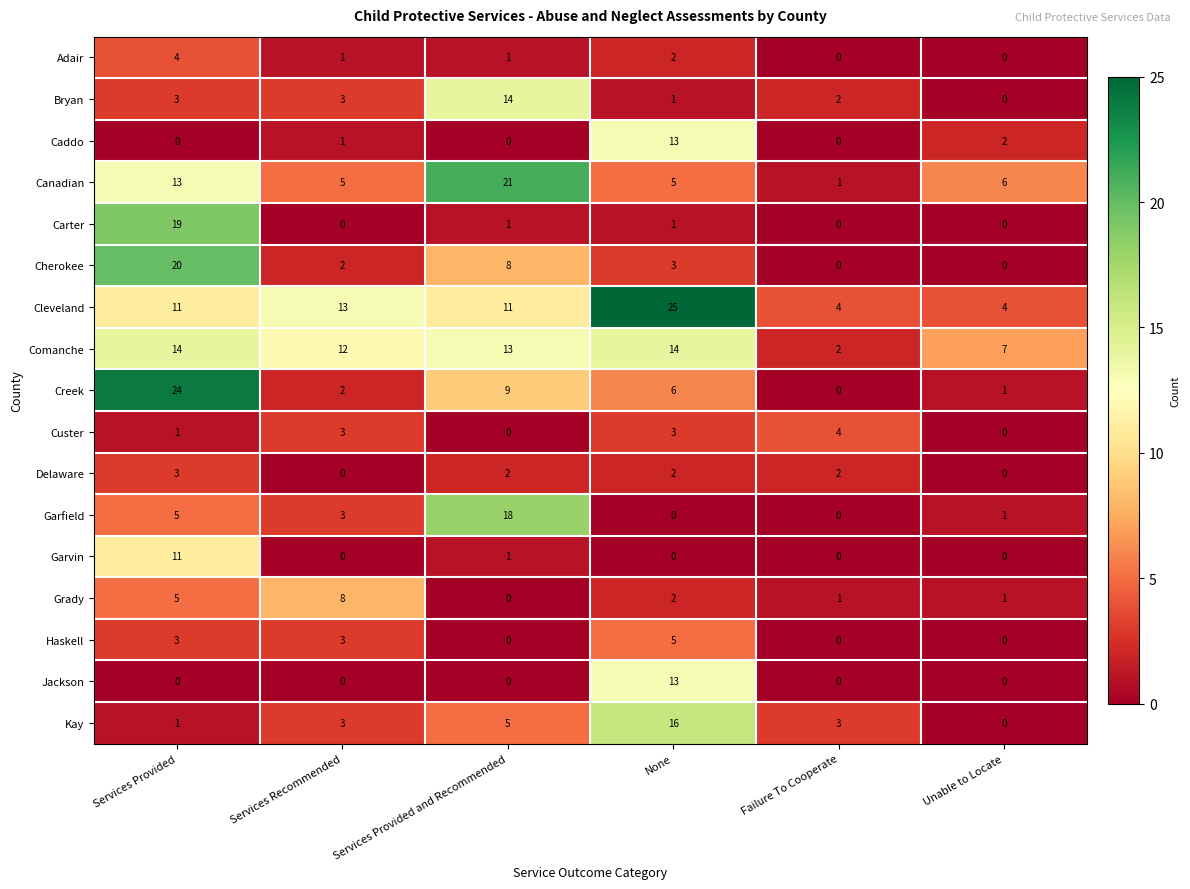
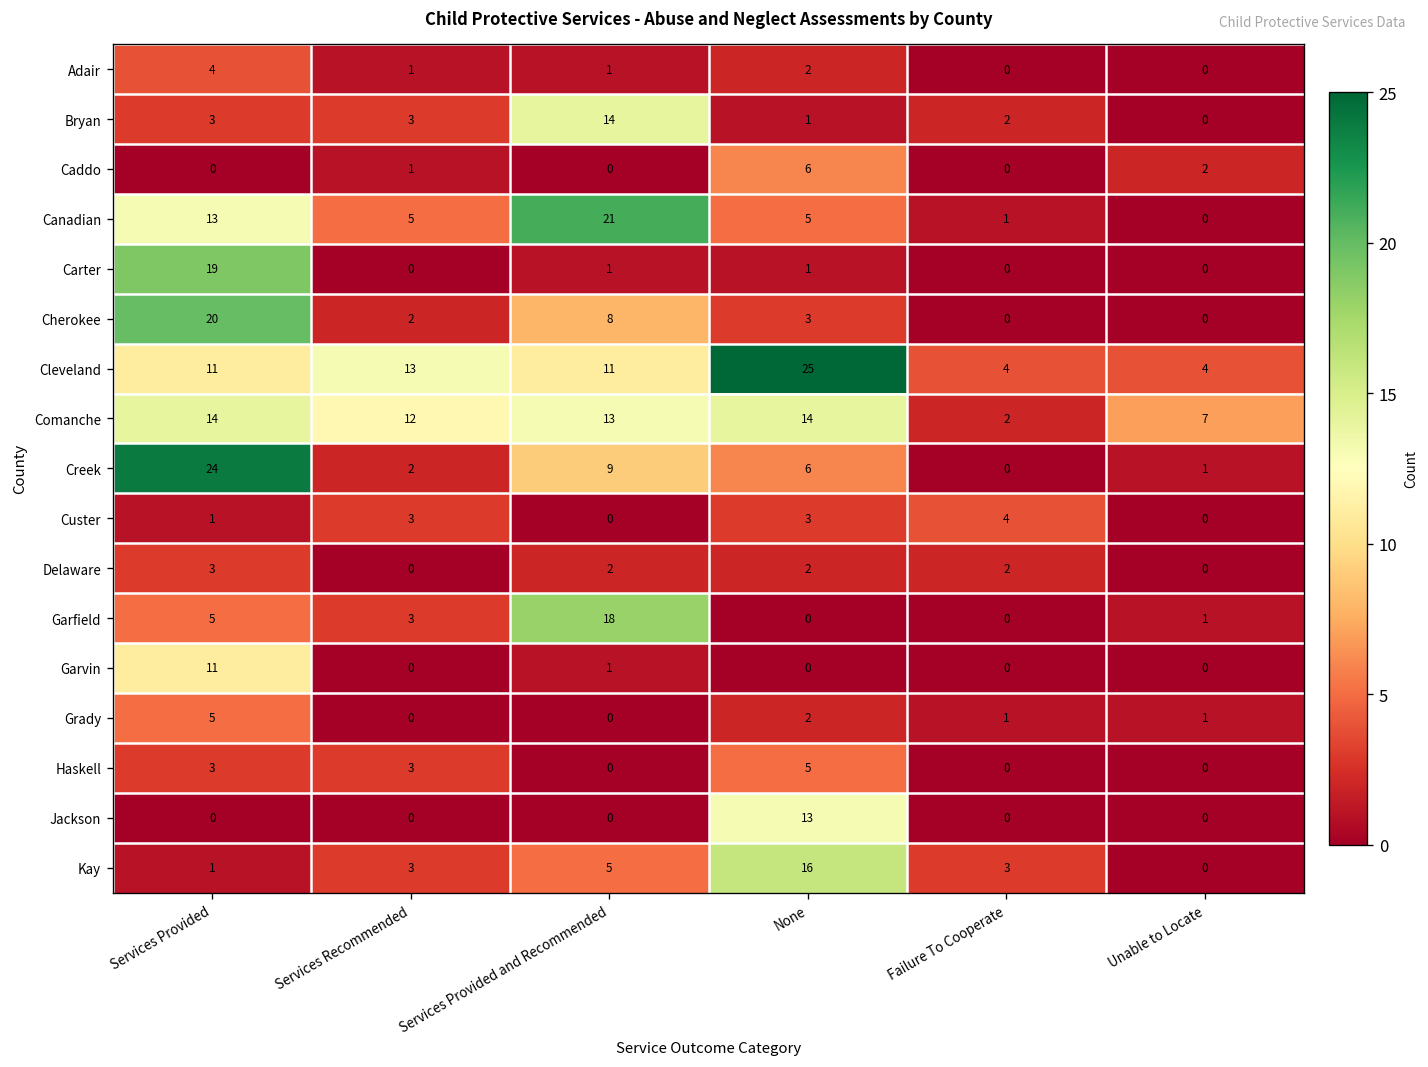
  {
    "Adair": {
      "Services Provided": 4,
      "Services Recommended": 1,
      "Services Provided and Recommended": 1,
      "None": 2,
      "Failure To Cooperate": 0,
      "Unable to Locate": 0
    },
    "Bryan": {
      "Services Provided": 3,
      "Services Recommended": 3,
      "Services Provided and Recommended": 14,
      "None": 1,
      "Failure To Cooperate": 2,
      "Unable to Locate": 0
    },
    "Caddo": {
      "Services Provided": 0,
      "Services Recommended": 1,
      "Services Provided and Recommended": 0,
-     "None": 13,
+     "None": 6,
      "Failure To Cooperate": 0,
      "Unable to Locate": 2
    },
    "Canadian": {
      "Services Provided": 13,
      "Services Recommended": 5,
      "Services Provided and Recommended": 21,
      "None": 5,
      "Failure To Cooperate": 1,
-     "Unable to Locate": 6
+     "Unable to Locate": 0
    },
    "Carter": {
      "Services Provided": 19,
      "Services Recommended": 0,
      "Services Provided and Recommended": 1,
      "None": 1,
      "Failure To Cooperate": 0,
      "Unable to Locate": 0
    },
    "Cherokee": {
      "Services Provided": 20,
      "Services Recommended": 2,
      "Services Provided and Recommended": 8,
      "None": 3,
      "Failure To Cooperate": 0,
      "Unable to Locate": 0
    },
    "Cleveland": {
      "Services Provided": 11,
      "Services Recommended": 13,
      "Services Provided and Recommended": 11,
      "None": 25,
      "Failure To Cooperate": 4,
      "Unable to Locate": 4
    },
    "Comanche": {
      "Services Provided": 14,
      "Services Recommended": 12,
      "Services Provided and Recommended": 13,
      "None": 14,
      "Failure To Cooperate": 2,
      "Unable to Locate": 7
    },
    "Creek": {
      "Services Provided": 24,
      "Services Recommended": 2,
      "Services Provided and Recommended": 9,
      "None": 6,
      "Failure To Cooperate": 0,
      "Unable to Locate": 1
    },
    "Custer": {
      "Services Provided": 1,
      "Services Recommended": 3,
      "Services Provided and Recommended": 0,
      "None": 3,
      "Failure To Cooperate": 4,
      "Unable to Locate": 0
    },
    "Delaware": {
      "Services Provided": 3,
      "Services Recommended": 0,
      "Services Provided and Recommended": 2,
      "None": 2,
      "Failure To Cooperate": 2,
      "Unable to Locate": 0
    },
    "Garfield": {
      "Services Provided": 5,
      "Services Recommended": 3,
      "Services Provided and Recommended": 18,
      "None": 0,
      "Failure To Cooperate": 0,
      "Unable to Locate": 1
    },
    "Garvin": {
      "Services Provided": 11,
      "Services Recommended": 0,
      "Services Provided and Recommended": 1,
      "None": 0,
      "Failure To Cooperate": 0,
      "Unable to Locate": 0
    },
    "Grady": {
      "Services Provided": 5,
-     "Services Recommended": 8,
+     "Services Recommended": 0,
      "Services Provided and Recommended": 0,
      "None": 2,
      "Failure To Cooperate": 1,
      "Unable to Locate": 1
    },
    "Haskell": {
      "Services Provided": 3,
      "Services Recommended": 3,
      "Services Provided and Recommended": 0,
      "None": 5,
      "Failure To Cooperate": 0,
      "Unable to Locate": 0
    },
    "Jackson": {
      "Services Provided": 0,
      "Services Recommended": 0,
      "Services Provided and Recommended": 0,
      "None": 13,
      "Failure To Cooperate": 0,
      "Unable to Locate": 0
    },
    "Kay": {
      "Services Provided": 1,
      "Services Recommended": 3,
      "Services Provided and Recommended": 5,
      "None": 16,
      "Failure To Cooperate": 3,
      "Unable to Locate": 0
    }
  }
